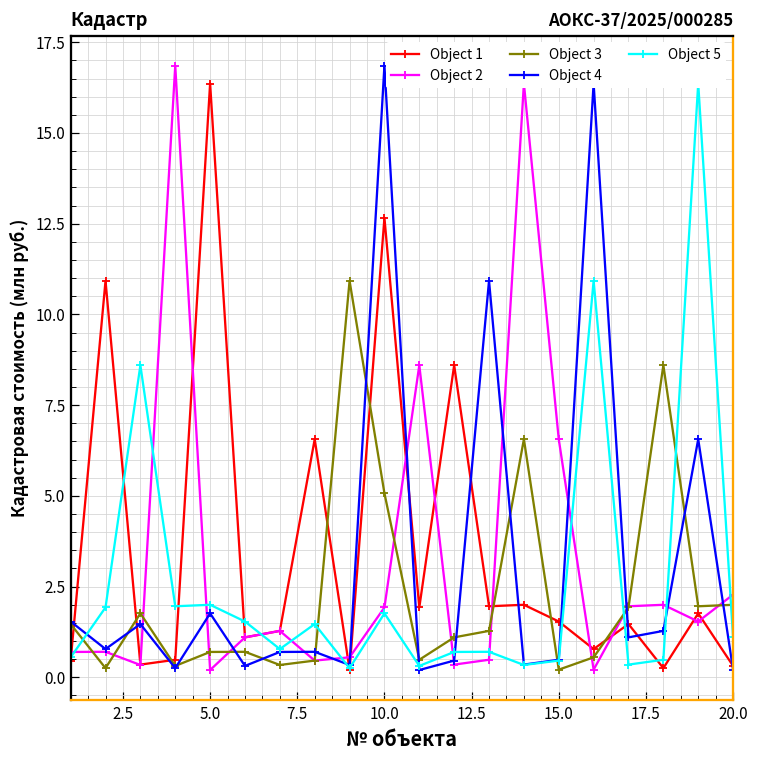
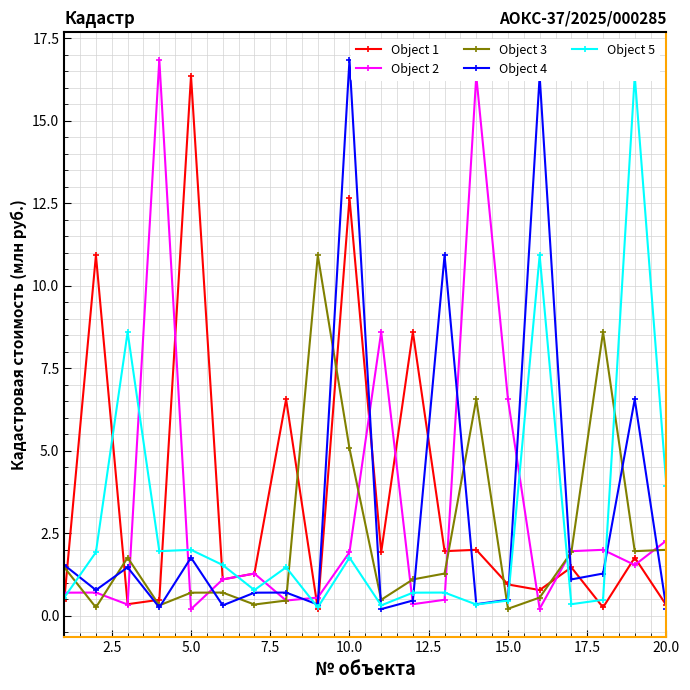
  {
    "Object 1": {
      "5.0": 16.4,
      "10.0": 12.7,
-     "15.0": 1.5,
+     "15.0": 0.9,
      "20.0": 0.3
    },
    "Object 2": {
      "5.0": 0.2,
      "10.0": 1.9,
      "15.0": 6.6,
      "20.0": 2.3
    },
    "Object 3": {
      "5.0": 0.7,
      "10.0": 5.1,
      "15.0": 0.2,
      "20.0": 2.0
    },
    "Object 4": {
      "5.0": 1.8,
      "10.0": 16.9,
      "20.0": 0.2
    },
    "Object 5": {
      "5.0": 2.0,
      "10.0": 1.8,
-     "20.0": 1.1
+     "20.0": 3.9
    }
  }
